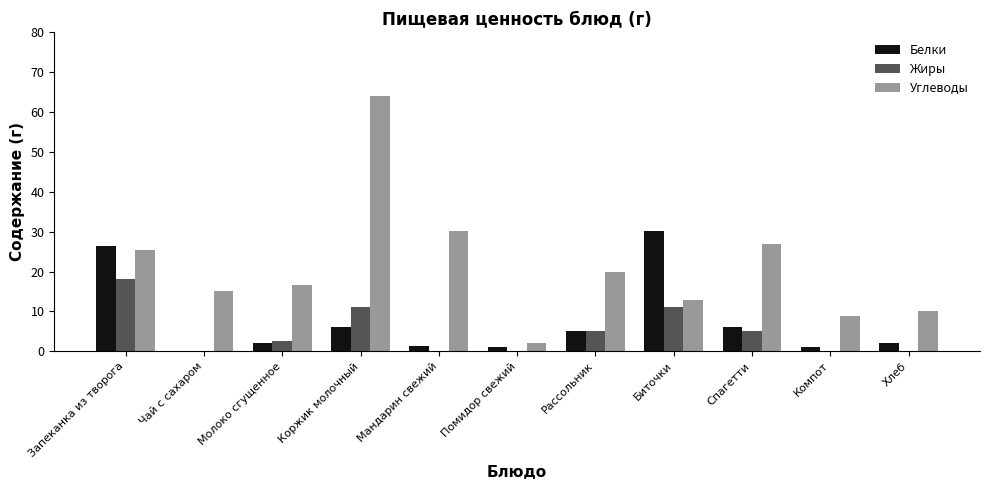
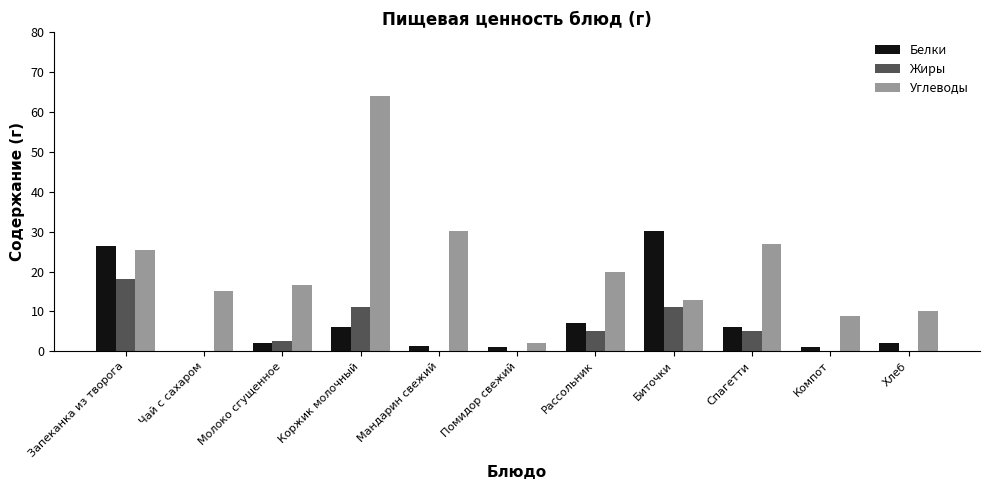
  {
    "Белки": {
      "Запеканка из творога": 26,
      "Молоко сгущенное": 2,
      "Коржик молочный": 6,
      "Мандарин свежий": 1,
      "Помидор свежий": 1,
-     "Рассольник": 5,
+     "Рассольник": 7,
      "Биточки": 30,
      "Спагетти": 6,
      "Компот": 1,
      "Хлеб": 2
    },
    "Жиры": {
      "Запеканка из творога": 18,
      "Молоко сгущенное": 3,
      "Коржик молочный": 11,
      "Мандарин свежий": 0,
      "Помидор свежий": 0,
      "Рассольник": 5,
      "Биточки": 11,
      "Спагетти": 5,
      "Компот": 0,
      "Хлеб": 0
    },
    "Углеводы": {
      "Запеканка из творога": 26,
      "Чай с сахаром": 15,
      "Молоко сгущенное": 17,
      "Коржик молочный": 64,
      "Мандарин свежий": 30,
      "Помидор свежий": 2,
      "Рассольник": 20,
      "Биточки": 13,
      "Спагетти": 27,
      "Компот": 9,
      "Хлеб": 10
    }
  }
